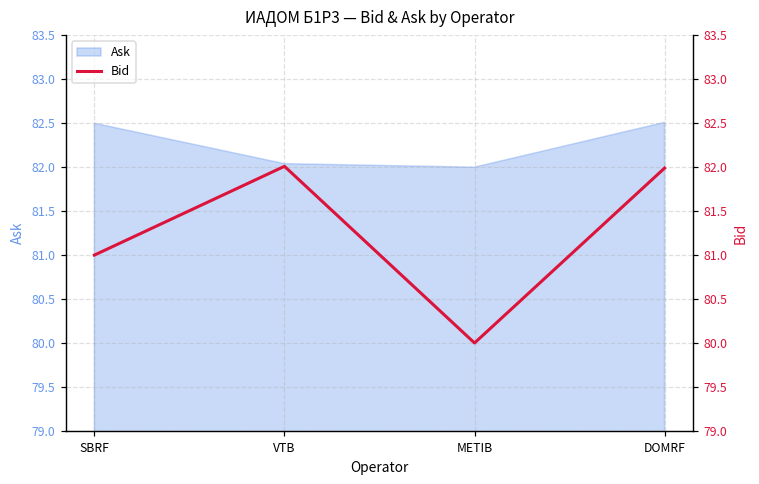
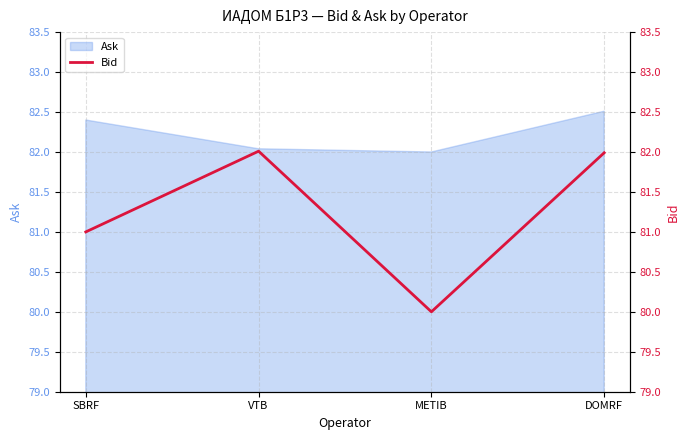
  {
    "Ask": {
-     "SBRF": 82.5,
+     "SBRF": 82.4,
      "VTB": 82.0,
      "METIB": 82.0,
      "DOMRF": 82.5
    },
    "Bid": {
      "SBRF": 81.0,
      "VTB": 82.0,
      "METIB": 80.0,
      "DOMRF": 82.0
    }
  }
